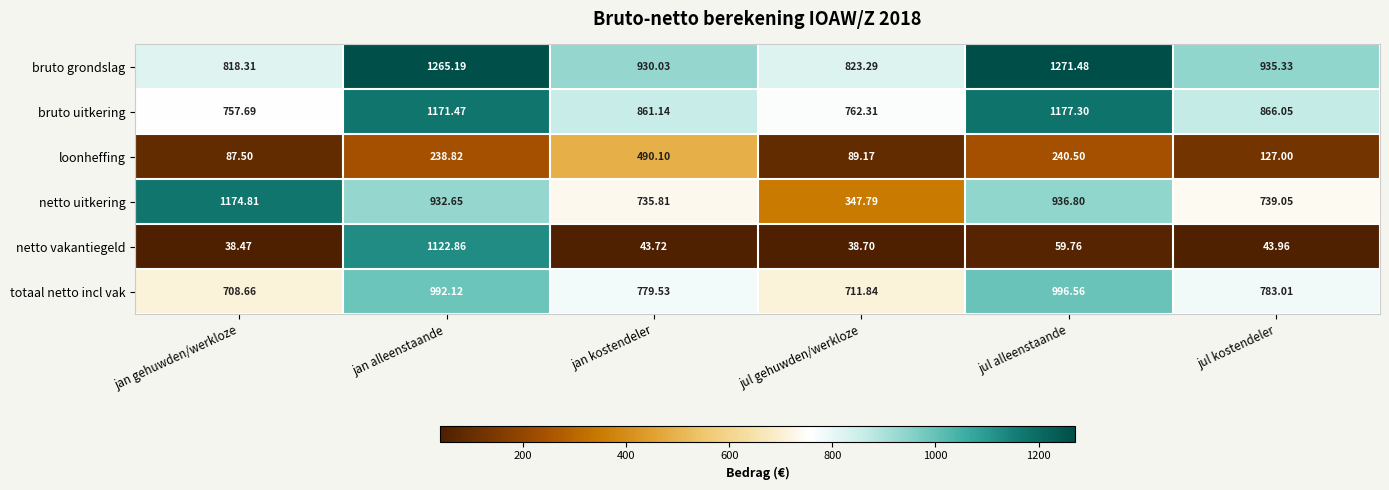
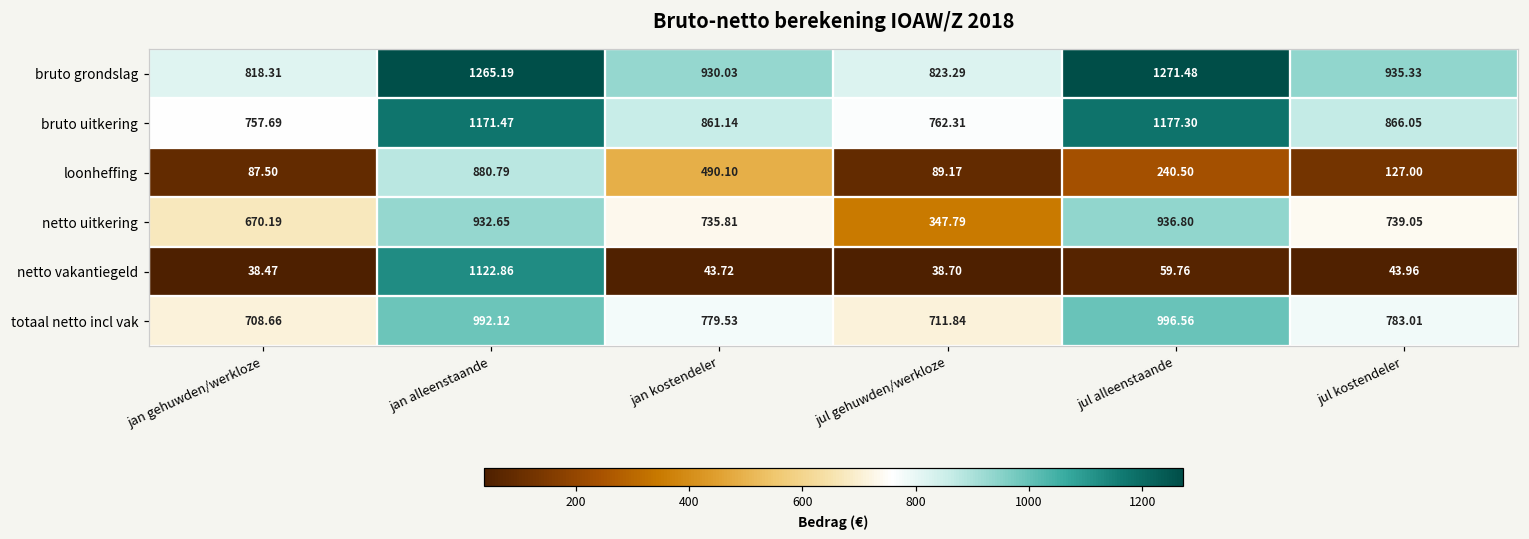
  {
    "bruto grondslag": {
      "jan gehuwden/werkloze": 818.31,
      "jan alleenstaande": 1265.19,
      "jan kostendeler": 930.03,
      "jul gehuwden/werkloze": 823.29,
      "jul alleenstaande": 1271.48,
      "jul kostendeler": 935.33
    },
    "bruto uitkering": {
      "jan gehuwden/werkloze": 757.69,
      "jan alleenstaande": 1171.47,
      "jan kostendeler": 861.14,
      "jul gehuwden/werkloze": 762.31,
      "jul alleenstaande": 1177.30,
      "jul kostendeler": 866.05
    },
    "loonheffing": {
      "jan gehuwden/werkloze": 87.50,
-     "jan alleenstaande": 238.82,
+     "jan alleenstaande": 880.79,
      "jan kostendeler": 490.10,
      "jul gehuwden/werkloze": 89.17,
      "jul alleenstaande": 240.50,
      "jul kostendeler": 127.00
    },
    "netto uitkering": {
-     "jan gehuwden/werkloze": 1174.81,
+     "jan gehuwden/werkloze": 670.19,
      "jan alleenstaande": 932.65,
      "jan kostendeler": 735.81,
      "jul gehuwden/werkloze": 347.79,
      "jul alleenstaande": 936.80,
      "jul kostendeler": 739.05
    },
    "netto vakantiegeld": {
      "jan gehuwden/werkloze": 38.47,
      "jan alleenstaande": 1122.86,
      "jan kostendeler": 43.72,
      "jul gehuwden/werkloze": 38.70,
      "jul alleenstaande": 59.76,
      "jul kostendeler": 43.96
    },
    "totaal netto incl vak": {
      "jan gehuwden/werkloze": 708.66,
      "jan alleenstaande": 992.12,
      "jan kostendeler": 779.53,
      "jul gehuwden/werkloze": 711.84,
      "jul alleenstaande": 996.56,
      "jul kostendeler": 783.01
    }
  }
